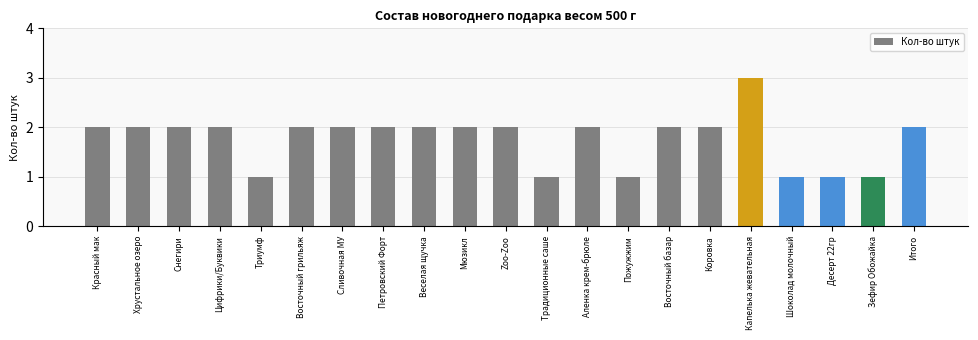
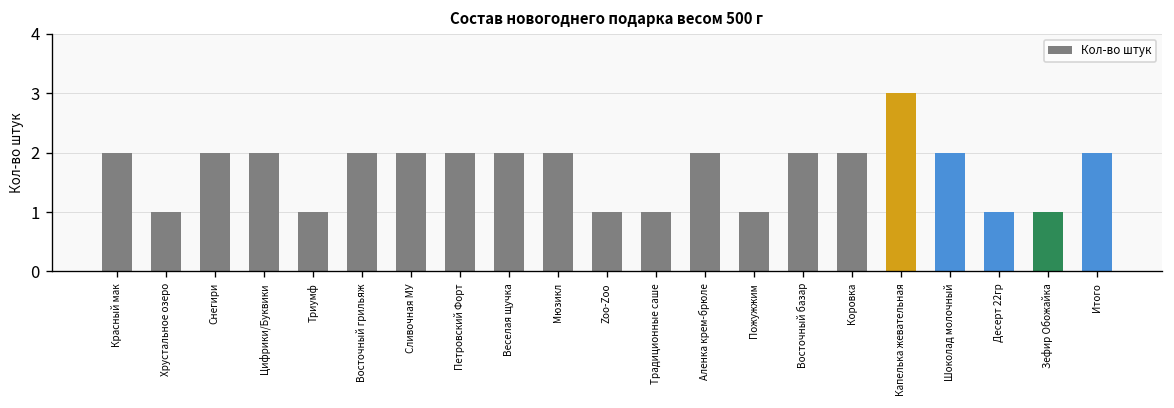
  {
    "Красный мак": 2,
-   "Хрустальное озеро": 2,
+   "Хрустальное озеро": 1,
    "Снегири": 2,
    "Цифрики/Буквики": 2,
    "Триумф": 1,
    "Восточный грильяж": 2,
    "Сливочная МУ": 2,
    "Петровский Форт": 2,
    "Веселая щучка": 2,
    "Мюзикл": 2,
-   "Zoo-Zoo": 2,
+   "Zoo-Zoo": 1,
    "Традиционные саше": 1,
    "Аленка крем-брюле": 2,
    "Пожужжим": 1,
    "Восточный базар": 2,
    "Коровка": 2,
    "Капелька жевательная": 3,
-   "Шоколад молочный": 1,
+   "Шоколад молочный": 2,
    "Десерт 22гр": 1,
    "Зефир Обожайка": 1,
    "Итого": 2
  }
